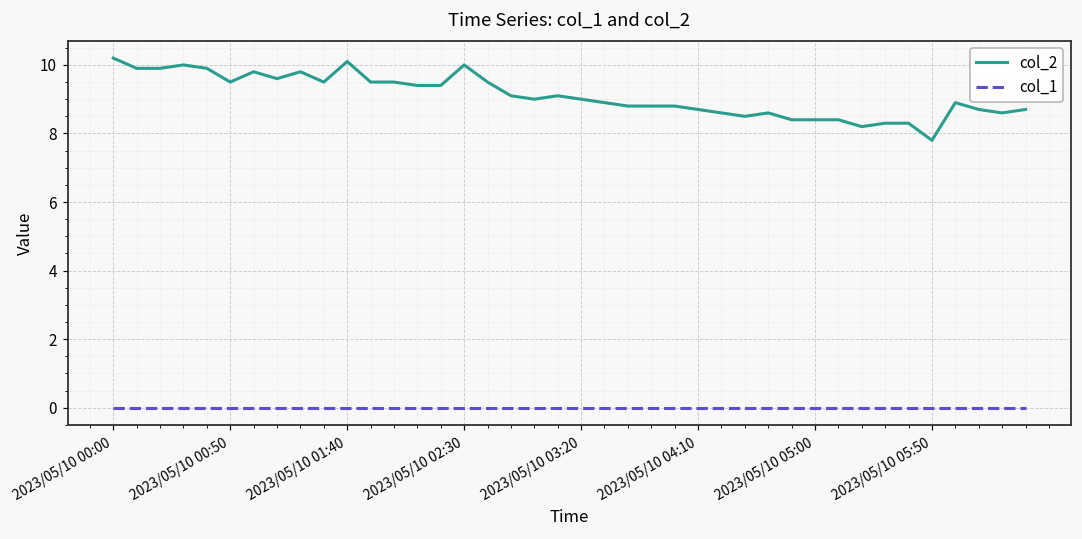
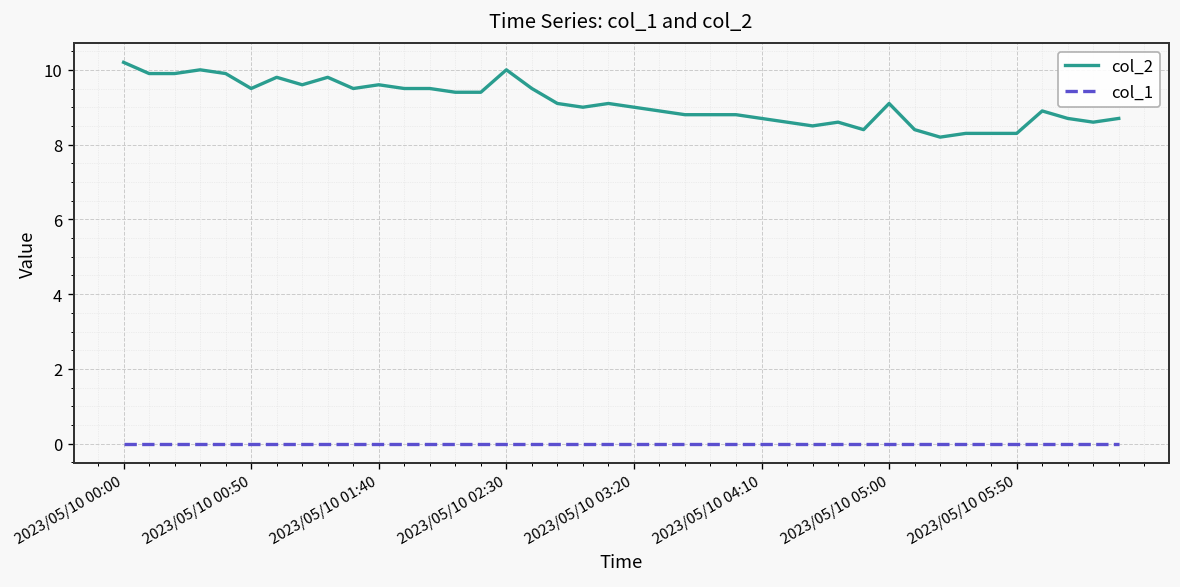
  {
    "col_2": {
      "2023/05/10 00:00": 10.2,
      "2023/05/10 00:50": 9.5,
-     "2023/05/10 01:40": 10.1,
+     "2023/05/10 01:40": 9.6,
      "2023/05/10 02:30": 10.0,
      "2023/05/10 03:20": 9.0,
      "2023/05/10 04:10": 8.7,
-     "2023/05/10 05:00": 8.4,
-     "2023/05/10 05:50": 7.8
+     "2023/05/10 05:00": 9.1,
+     "2023/05/10 05:50": 8.3
    },
    "col_1": {
      "2023/05/10 00:00": 0.0,
      "2023/05/10 00:50": 0.0,
      "2023/05/10 01:40": 0.0,
      "2023/05/10 02:30": 0.0,
      "2023/05/10 03:20": 0.0,
      "2023/05/10 04:10": 0.0,
      "2023/05/10 05:00": 0.0,
      "2023/05/10 05:50": 0.0
    }
  }
